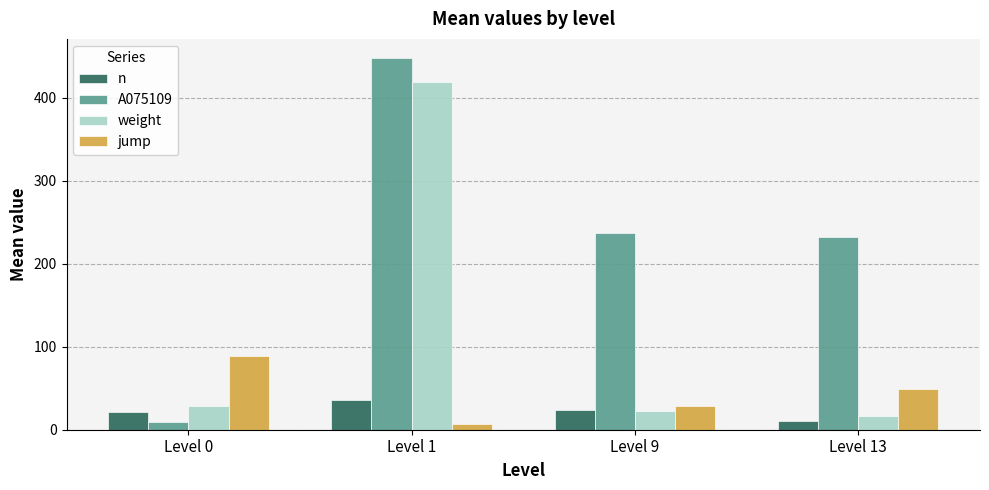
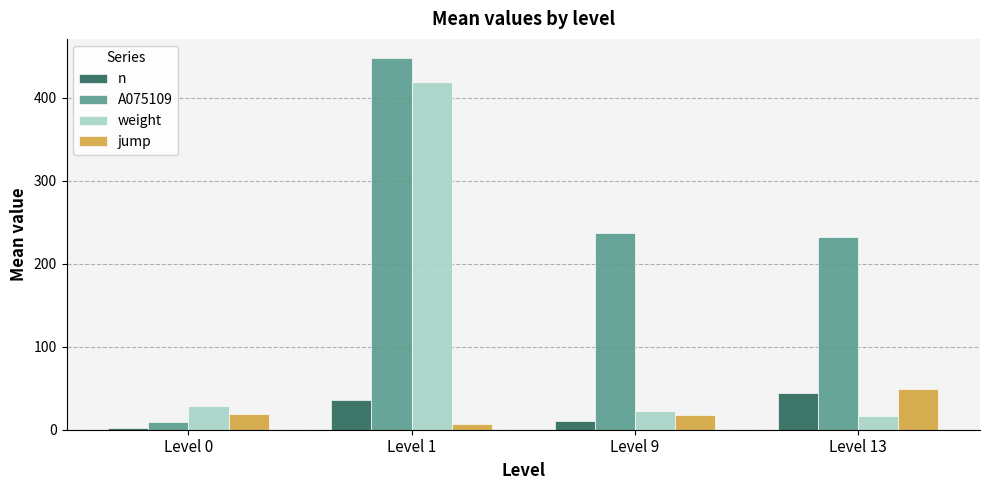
  {
    "n": {
-     "Level 0": 20,
+     "Level 0": 0,
      "Level 1": 40,
-     "Level 9": 20,
-     "Level 13": 10
+     "Level 9": 10,
+     "Level 13": 40
    },
    "A075109": {
      "Level 0": 10,
      "Level 1": 450,
      "Level 9": 240,
      "Level 13": 230
    },
    "weight": {
      "Level 0": 30,
      "Level 1": 420,
      "Level 9": 20,
      "Level 13": 20
    },
    "jump": {
-     "Level 0": 90,
+     "Level 0": 20,
      "Level 1": 10,
-     "Level 9": 30,
+     "Level 9": 20,
      "Level 13": 50
    }
  }
